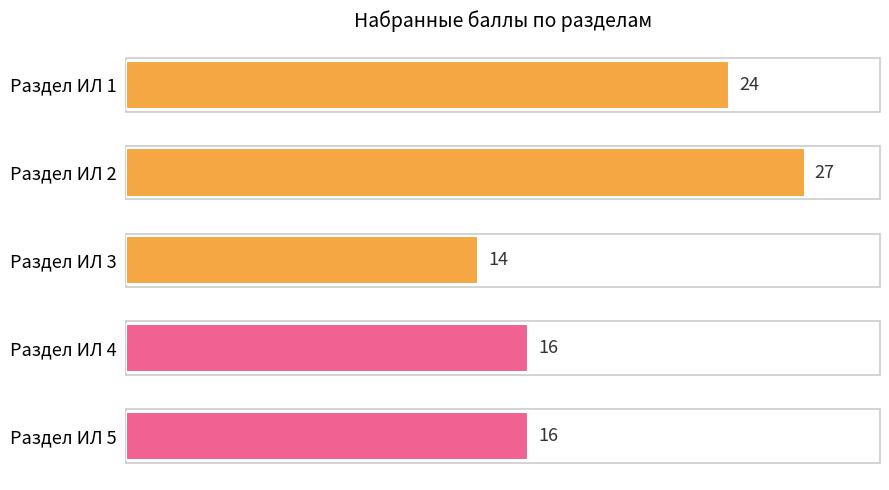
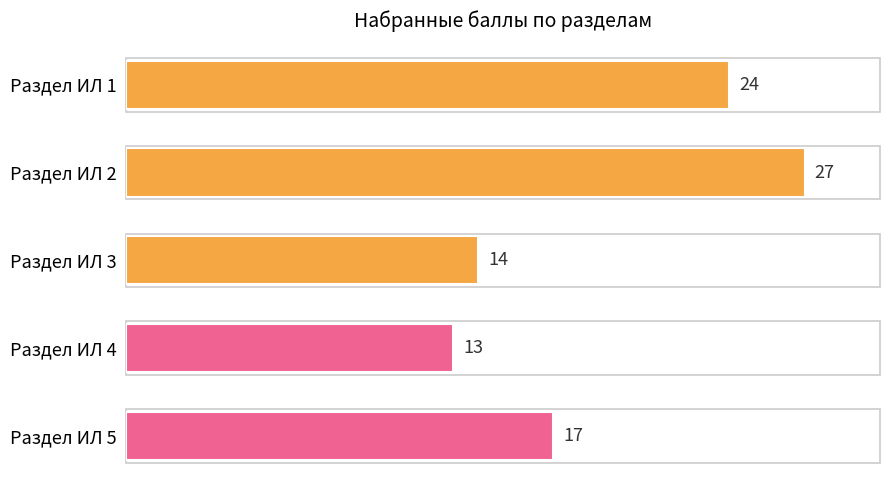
  {
    "Раздел ИЛ 1": 24,
    "Раздел ИЛ 2": 27,
    "Раздел ИЛ 3": 14,
-   "Раздел ИЛ 4": 16,
-   "Раздел ИЛ 5": 16
+   "Раздел ИЛ 4": 13,
+   "Раздел ИЛ 5": 17
  }
